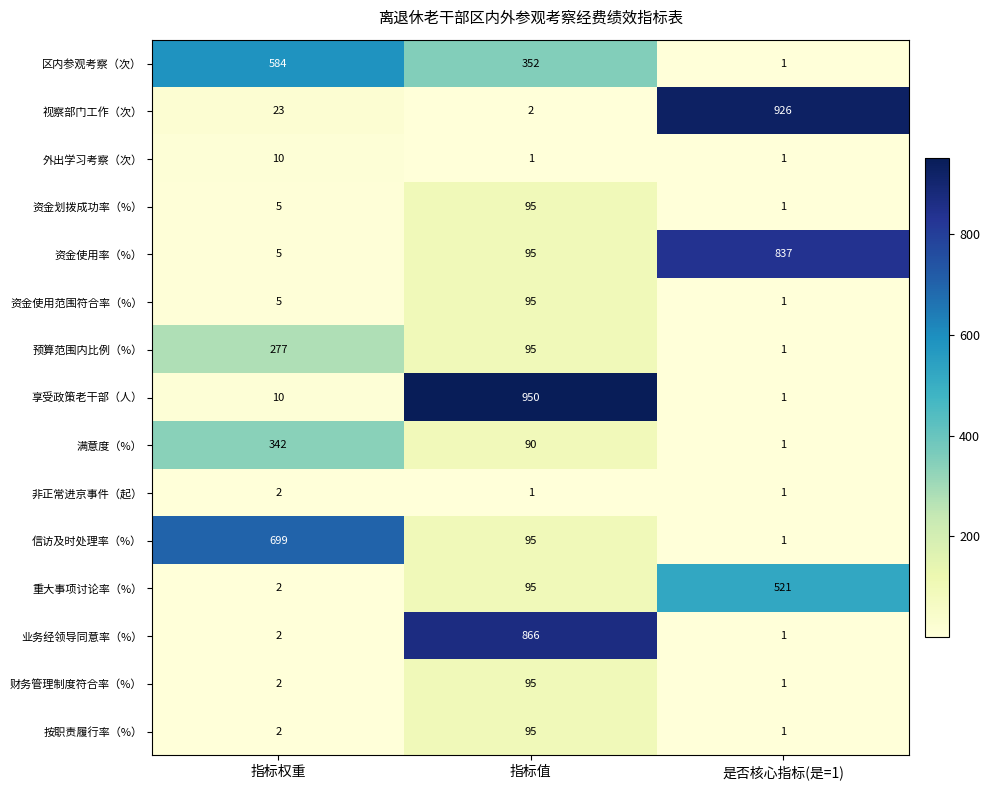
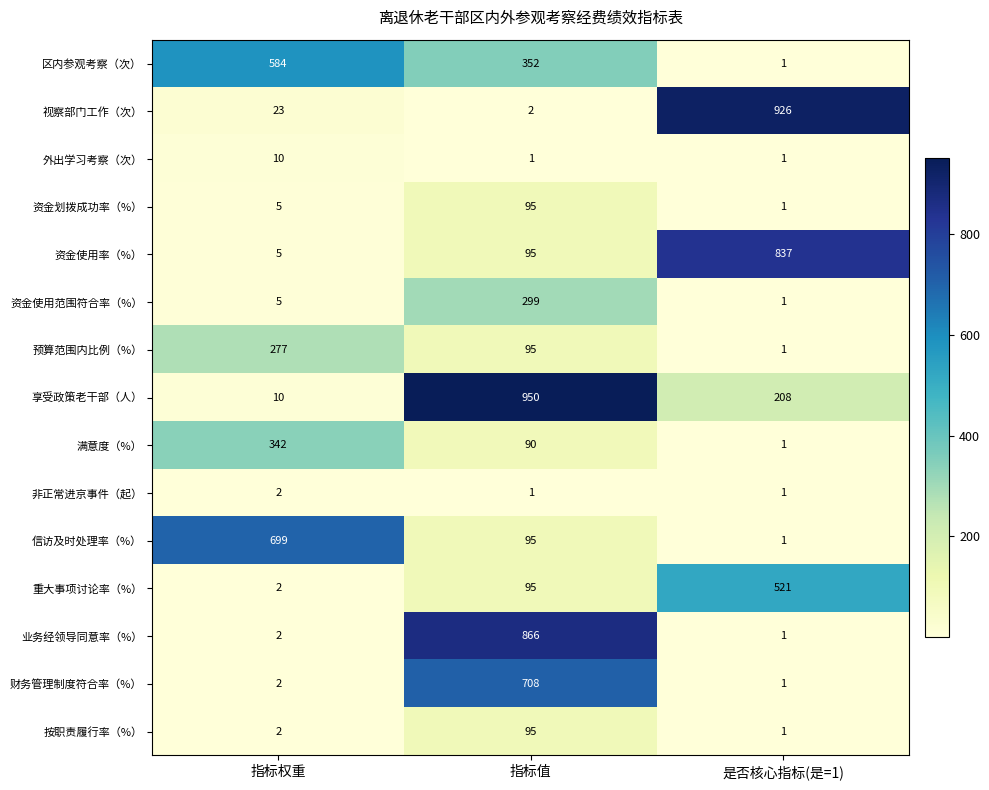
  {
    "区内参观考察（次）": {
      "指标权重": 584,
      "指标值": 352,
      "是否核心指标(是=1)": 1
    },
    "视察部门工作（次）": {
      "指标权重": 23,
      "指标值": 2,
      "是否核心指标(是=1)": 926
    },
    "外出学习考察（次）": {
      "指标权重": 10,
      "指标值": 1,
      "是否核心指标(是=1)": 1
    },
    "资金划拨成功率（%）": {
      "指标权重": 5,
      "指标值": 95,
      "是否核心指标(是=1)": 1
    },
    "资金使用率（%）": {
      "指标权重": 5,
      "指标值": 95,
      "是否核心指标(是=1)": 837
    },
    "资金使用范围符合率（%）": {
      "指标权重": 5,
-     "指标值": 95,
+     "指标值": 299,
      "是否核心指标(是=1)": 1
    },
    "预算范围内比例（%）": {
      "指标权重": 277,
      "指标值": 95,
      "是否核心指标(是=1)": 1
    },
    "享受政策老干部（人）": {
      "指标权重": 10,
      "指标值": 950,
-     "是否核心指标(是=1)": 1
+     "是否核心指标(是=1)": 208
    },
    "满意度（%）": {
      "指标权重": 342,
      "指标值": 90,
      "是否核心指标(是=1)": 1
    },
    "非正常进京事件（起）": {
      "指标权重": 2,
      "指标值": 1,
      "是否核心指标(是=1)": 1
    },
    "信访及时处理率（%）": {
      "指标权重": 699,
      "指标值": 95,
      "是否核心指标(是=1)": 1
    },
    "重大事项讨论率（%）": {
      "指标权重": 2,
      "指标值": 95,
      "是否核心指标(是=1)": 521
    },
    "业务经领导同意率（%）": {
      "指标权重": 2,
      "指标值": 866,
      "是否核心指标(是=1)": 1
    },
    "财务管理制度符合率（%）": {
      "指标权重": 2,
-     "指标值": 95,
+     "指标值": 708,
      "是否核心指标(是=1)": 1
    },
    "按职责履行率（%）": {
      "指标权重": 2,
      "指标值": 95,
      "是否核心指标(是=1)": 1
    }
  }
